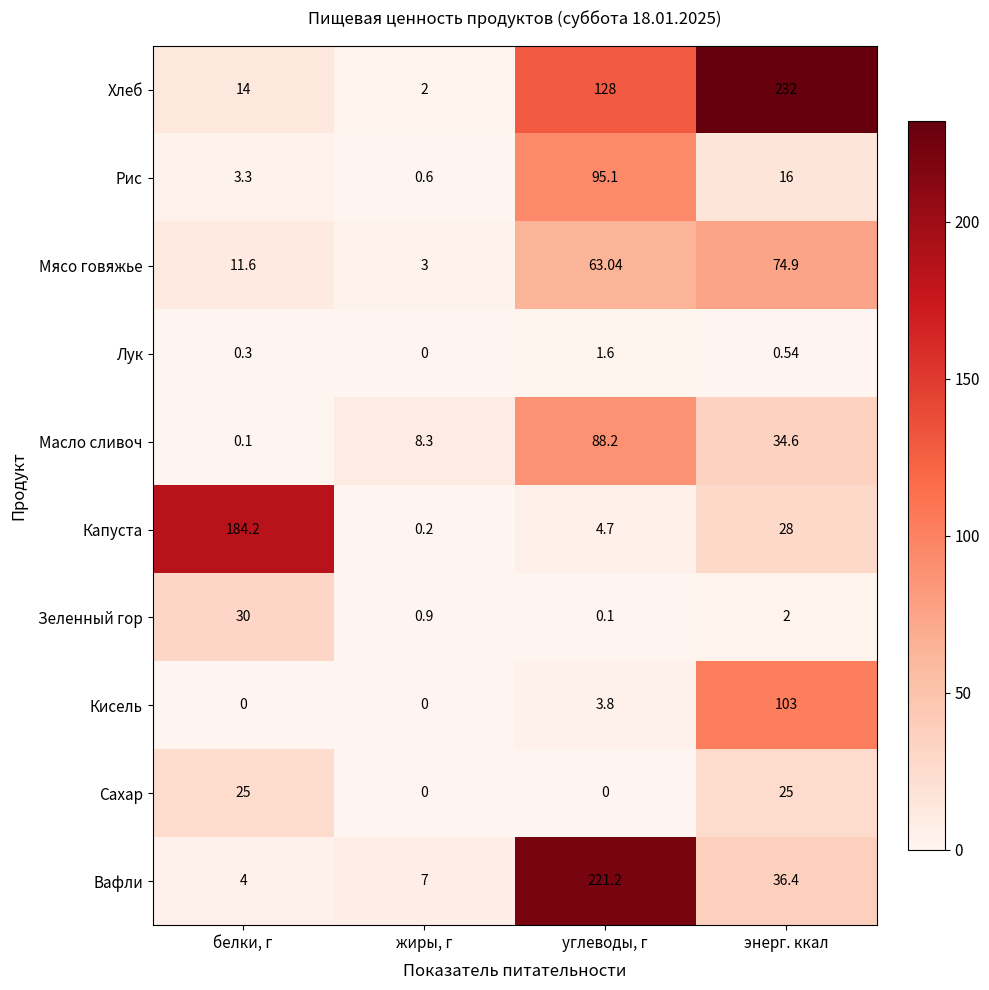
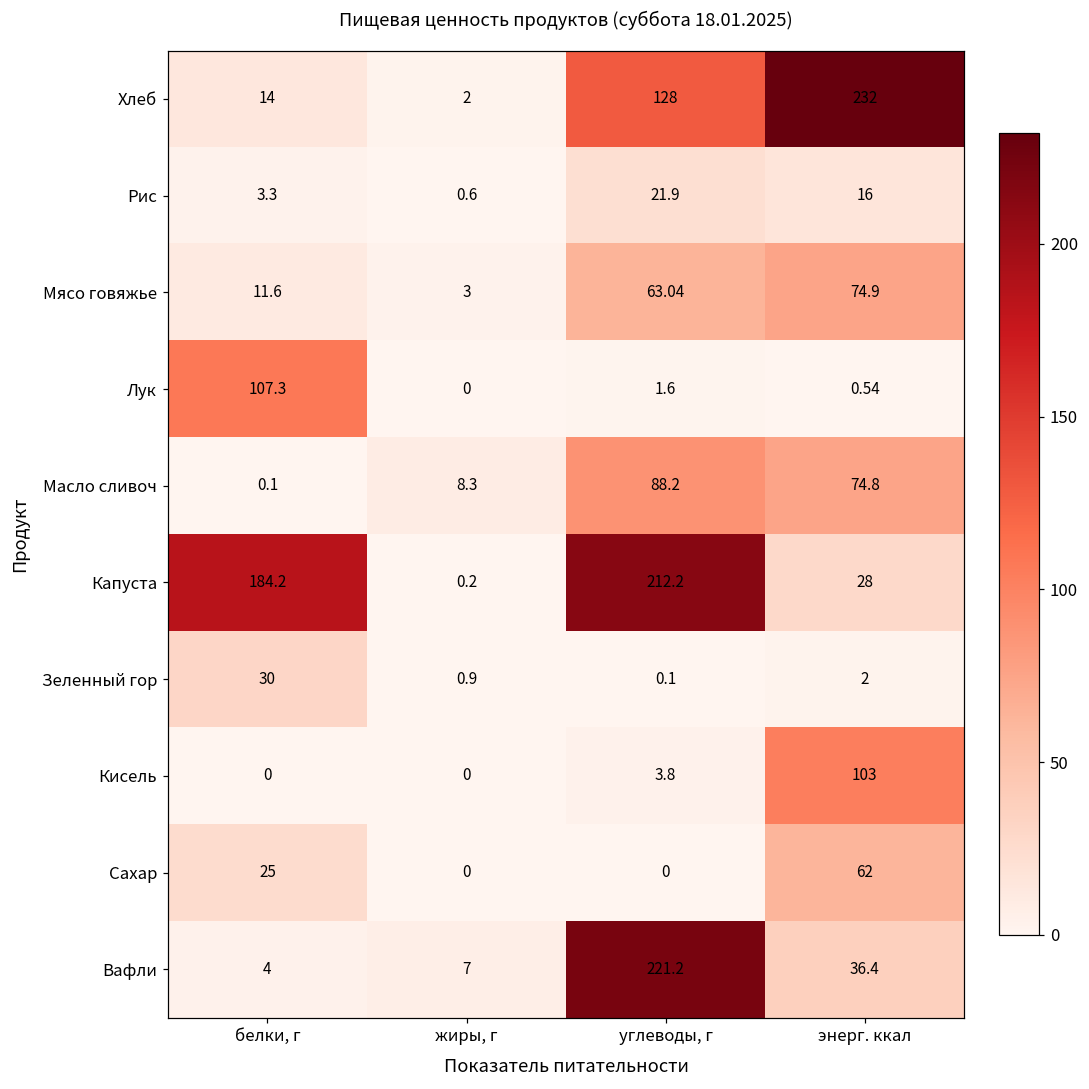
  {
    "Хлеб": {
      "белки, г": 14,
      "жиры, г": 2,
      "углеводы, г": 128,
      "энерг. ккал": 232
    },
    "Рис": {
      "белки, г": 3.3,
      "жиры, г": 0.6,
-     "углеводы, г": 95.1,
+     "углеводы, г": 21.9,
      "энерг. ккал": 16
    },
    "Мясо говяжье": {
      "белки, г": 11.6,
      "жиры, г": 3,
      "углеводы, г": 63.04,
      "энерг. ккал": 74.9
    },
    "Лук": {
-     "белки, г": 0.3,
+     "белки, г": 107.3,
      "жиры, г": 0,
      "углеводы, г": 1.6,
      "энерг. ккал": 0.54
    },
    "Масло сливоч": {
      "белки, г": 0.1,
      "жиры, г": 8.3,
      "углеводы, г": 88.2,
-     "энерг. ккал": 34.6
+     "энерг. ккал": 74.8
    },
    "Капуста": {
      "белки, г": 184.2,
      "жиры, г": 0.2,
-     "углеводы, г": 4.7,
+     "углеводы, г": 212.2,
      "энерг. ккал": 28
    },
    "Зеленный гор": {
      "белки, г": 30,
      "жиры, г": 0.9,
      "углеводы, г": 0.1,
      "энерг. ккал": 2
    },
    "Кисель": {
      "белки, г": 0,
      "жиры, г": 0,
      "углеводы, г": 3.8,
      "энерг. ккал": 103
    },
    "Сахар": {
      "белки, г": 25,
      "жиры, г": 0,
      "углеводы, г": 0,
-     "энерг. ккал": 25
+     "энерг. ккал": 62
    },
    "Вафли": {
      "белки, г": 4,
      "жиры, г": 7,
      "углеводы, г": 221.2,
      "энерг. ккал": 36.4
    }
  }
